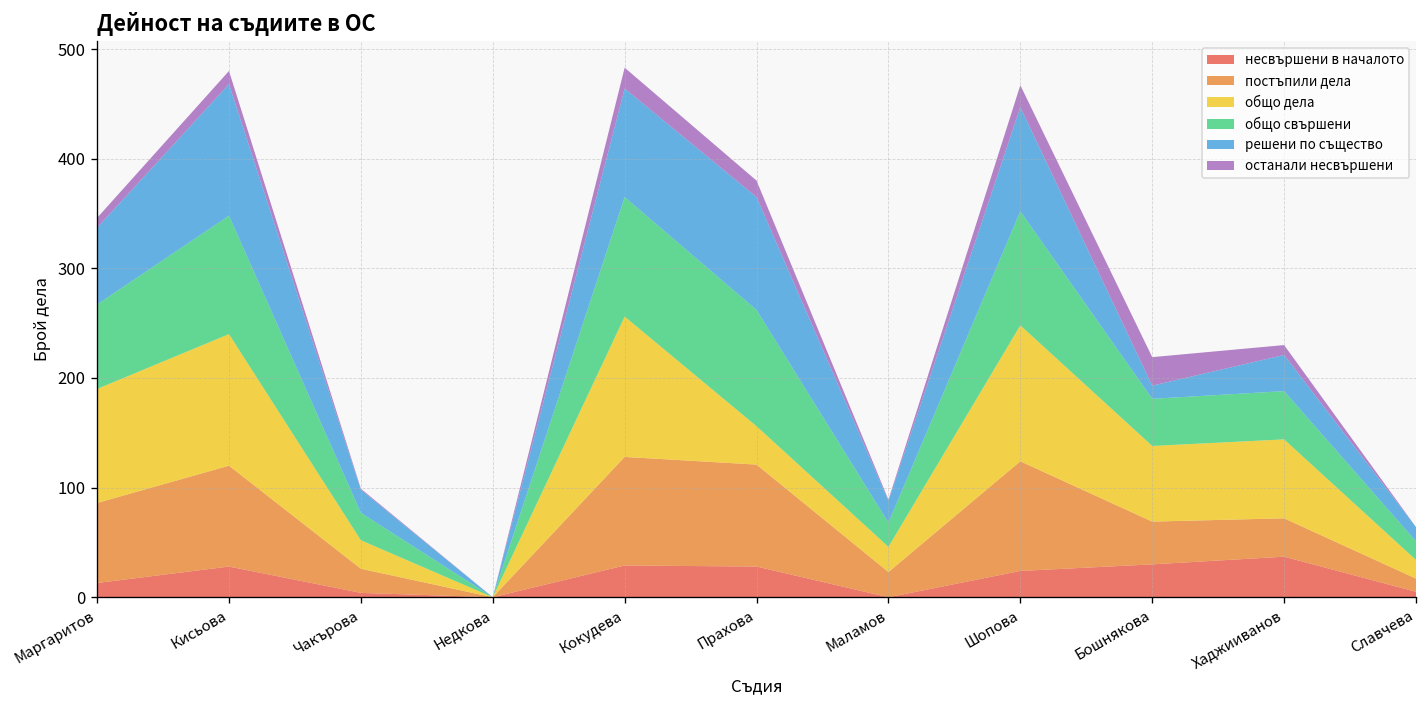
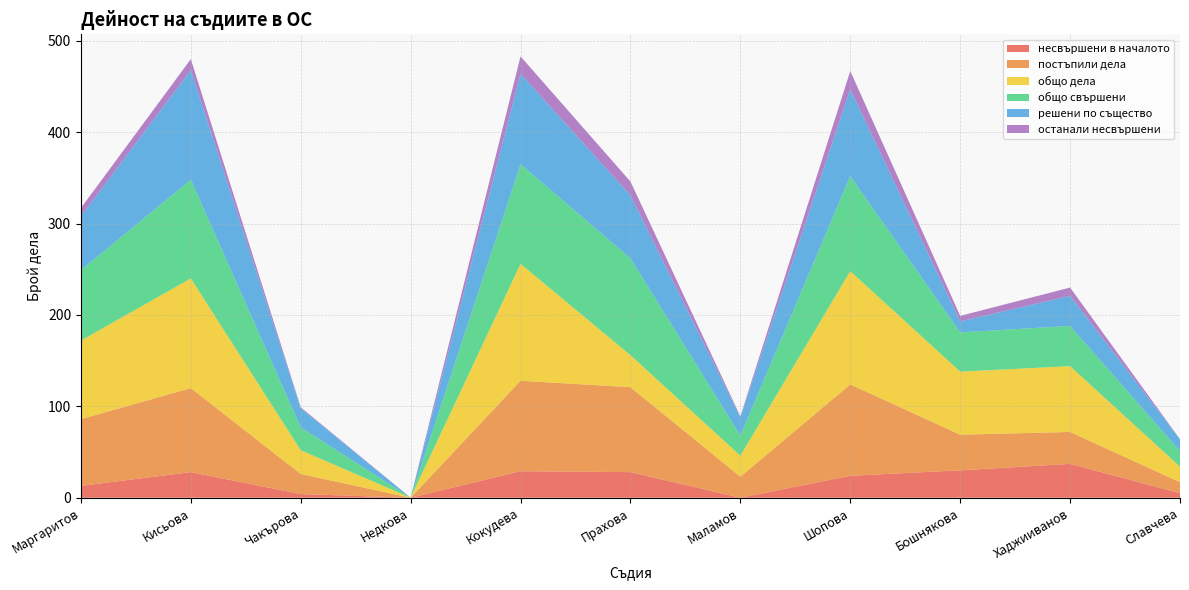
  {
    "общо дела": {
-     "Маргаритов": 100,
+     "Маргаритов": 90,
      "Кисьова": 120,
      "Чакърова": 30,
      "Кокудева": 130,
      "Прахова": 40,
      "Маламов": 20,
      "Шопова": 120,
      "Бошнякова": 70,
      "Хаджииванов": 70,
      "Славчева": 20
    },
    "общо свършени": {
      "Маргаритов": 80,
      "Кисьова": 110,
      "Чакърова": 30,
      "Кокудева": 110,
      "Прахова": 110,
      "Маламов": 20,
      "Шопова": 100,
      "Бошнякова": 40,
      "Хаджииванов": 40,
      "Славчева": 20
    },
    "решени по същество": {
-     "Маргаритов": 70,
+     "Маргаритов": 60,
      "Кисьова": 120,
      "Кокудева": 100,
-     "Прахова": 100,
+     "Прахова": 70,
      "Шопова": 100,
      "Бошнякова": 10,
      "Хаджииванов": 30
    },
    "останали несвършени": {
      "Маргаритов": 10,
      "Кисьова": 10,
      "Кокудева": 20,
      "Прахова": 20,
      "Шопова": 20,
-     "Бошнякова": 30,
+     "Бошнякова": 10,
      "Хаджииванов": 10
    }
  }
